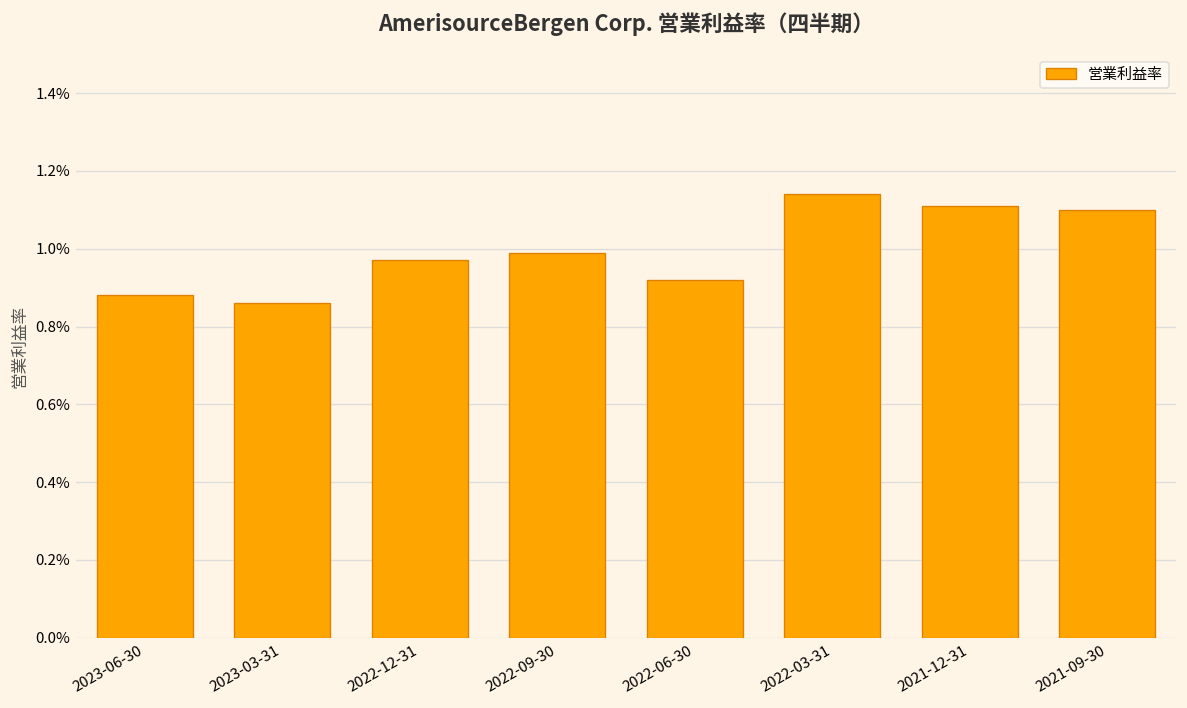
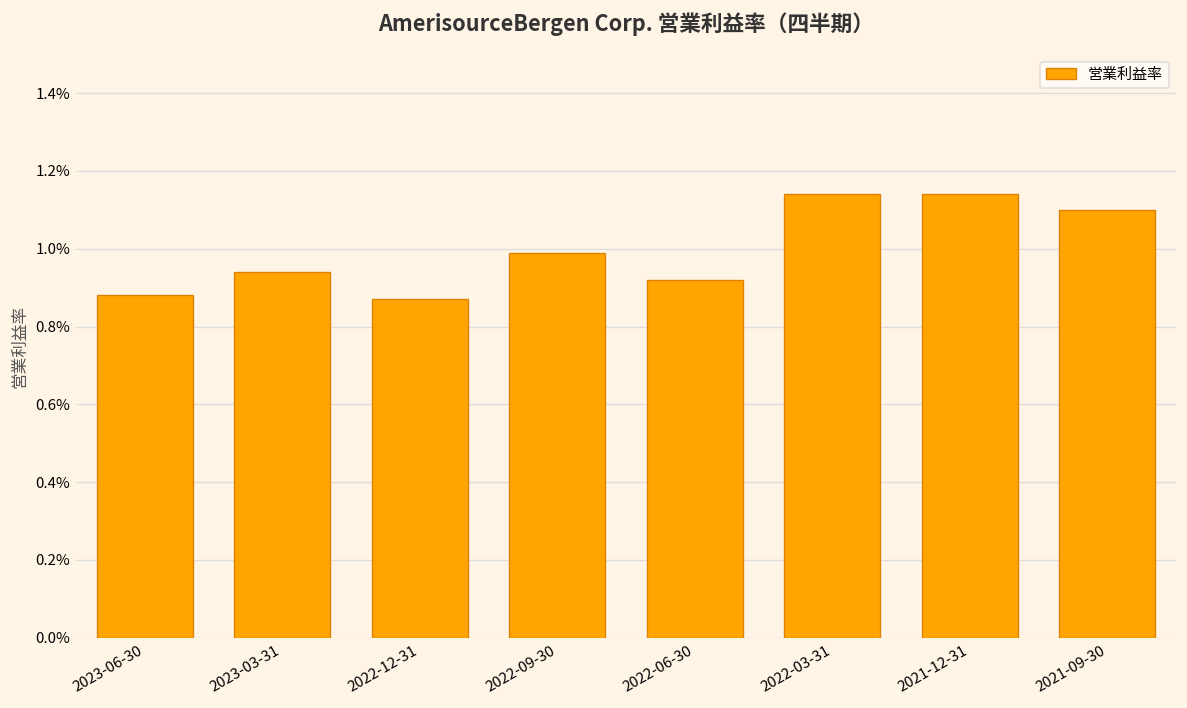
  {
    "2023-06-30": "0.88%",
-   "2023-03-31": "0.86%",
-   "2022-12-31": "0.97%",
+   "2023-03-31": "0.94%",
+   "2022-12-31": "0.87%",
    "2022-09-30": "0.99%",
    "2022-06-30": "0.92%",
    "2022-03-31": "1.14%",
-   "2021-12-31": "1.11%",
+   "2021-12-31": "1.14%",
    "2021-09-30": "1.10%"
  }
